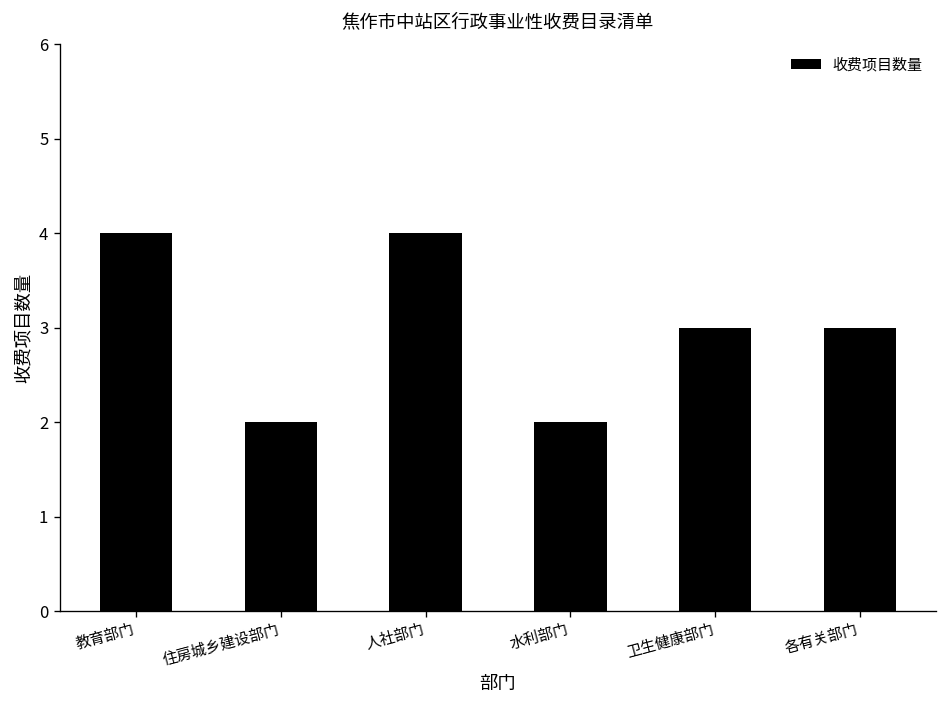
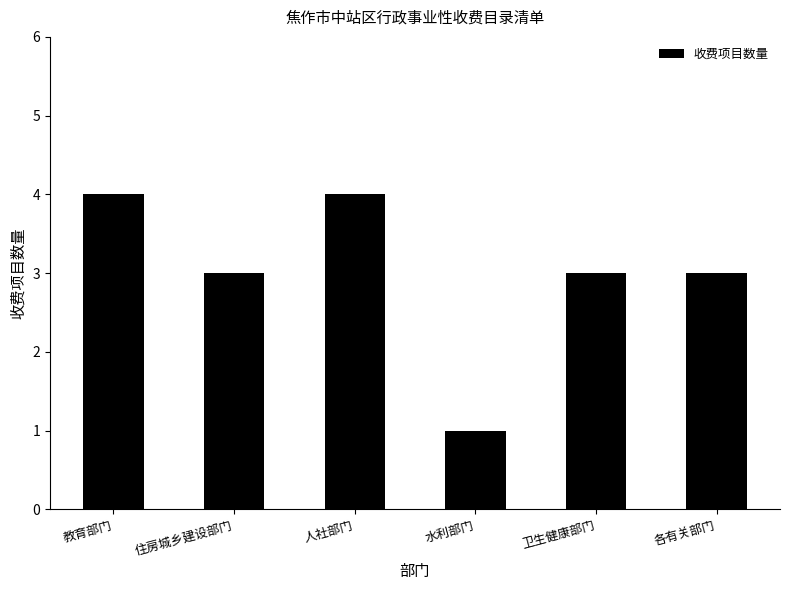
  {
    "教育部门": 4,
-   "住房城乡建设部门": 2,
+   "住房城乡建设部门": 3,
    "人社部门": 4,
-   "水利部门": 2,
+   "水利部门": 1,
    "卫生健康部门": 3,
    "各有关部门": 3
  }
